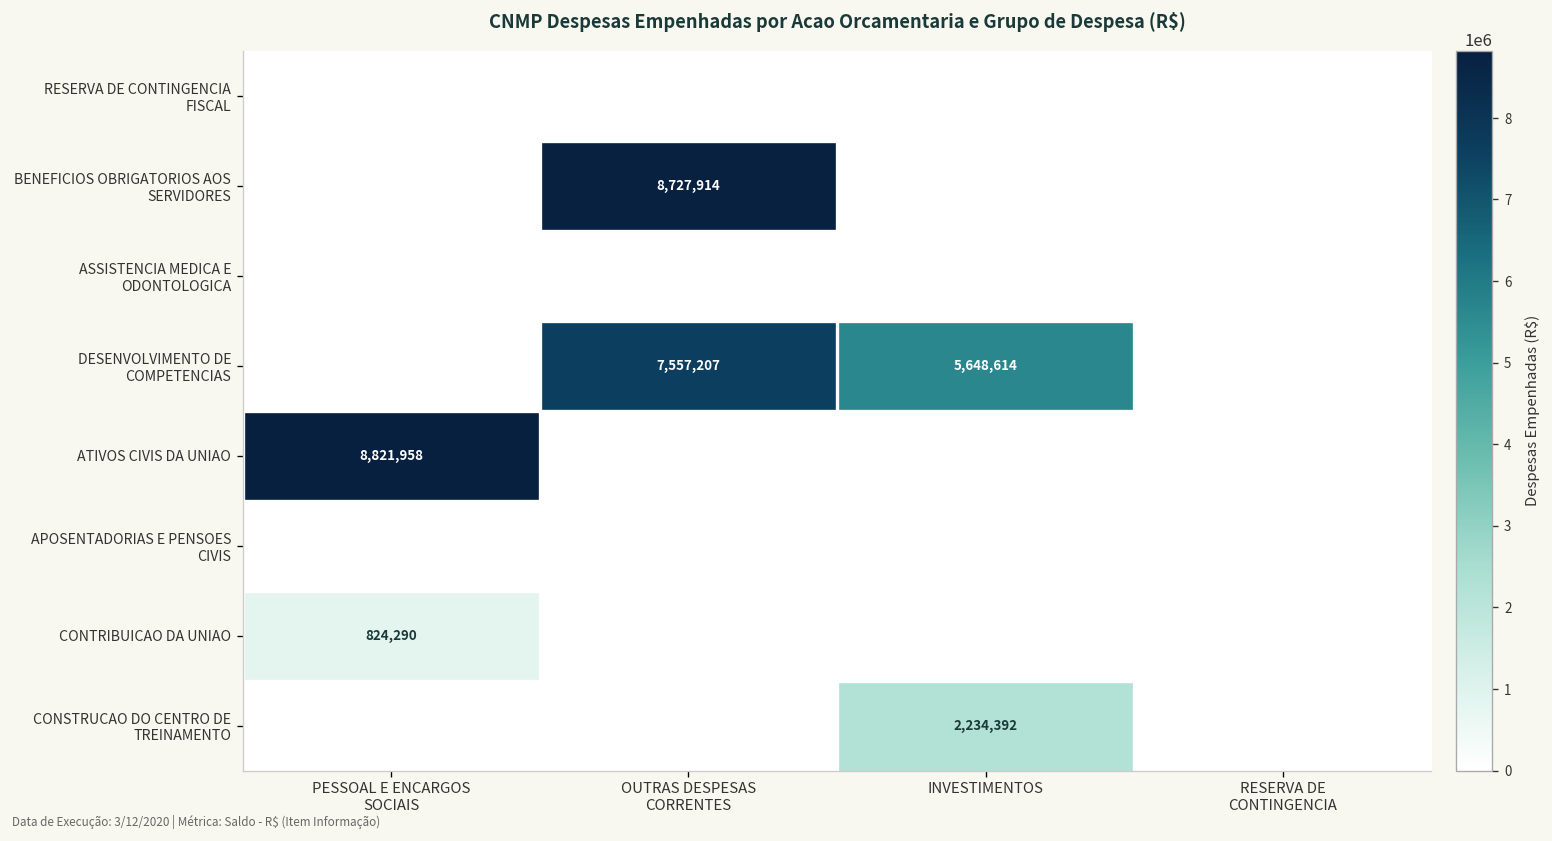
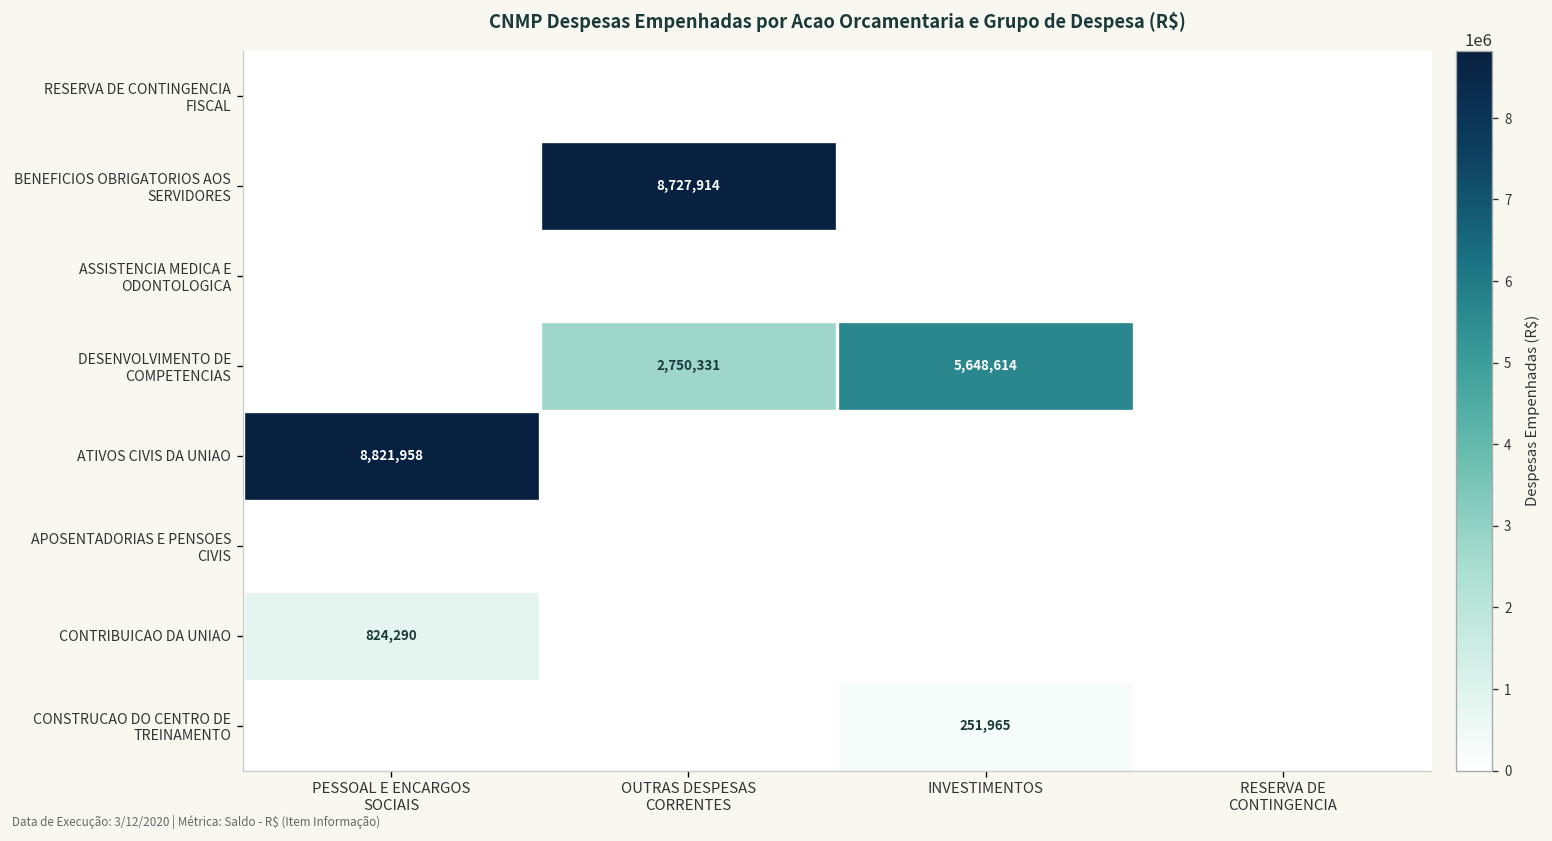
  {
    "BENEFICIOS OBRIGATORIOS AOS SERVIDORES": {
      "OUTRAS DESPESAS CORRENTES": "8,727,914"
    },
    "DESENVOLVIMENTO DE COMPETENCIAS": {
-     "OUTRAS DESPESAS CORRENTES": "7,557,207",
+     "OUTRAS DESPESAS CORRENTES": "2,750,331",
      "INVESTIMENTOS": "5,648,614"
    },
    "ATIVOS CIVIS DA UNIAO": {
      "PESSOAL E ENCARGOS SOCIAIS": "8,821,958"
    },
    "CONTRIBUICAO DA UNIAO": {
      "PESSOAL E ENCARGOS SOCIAIS": "824,290"
    },
    "CONSTRUCAO DO CENTRO DE TREINAMENTO": {
-     "INVESTIMENTOS": "2,234,392"
+     "INVESTIMENTOS": "251,965"
    }
  }
